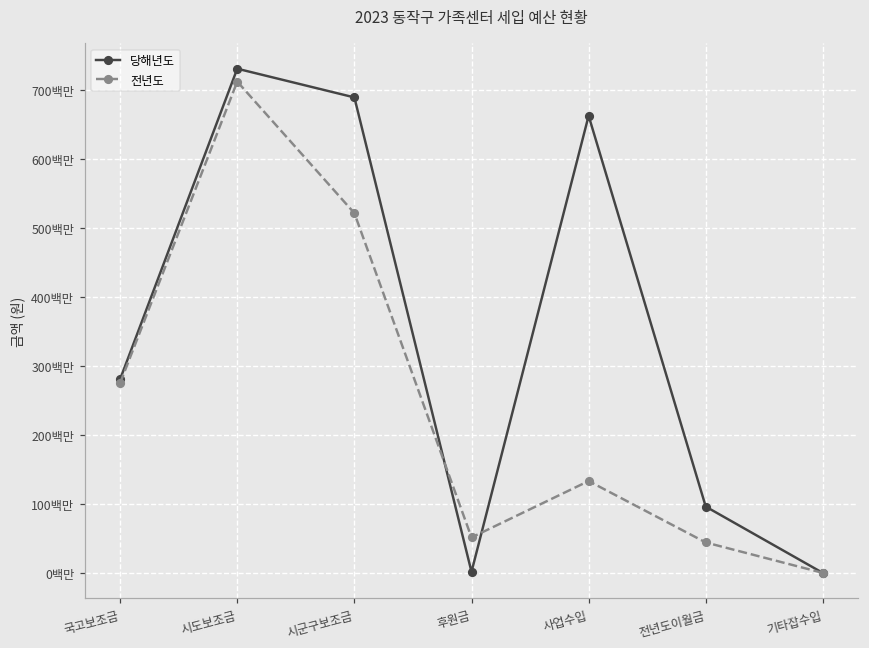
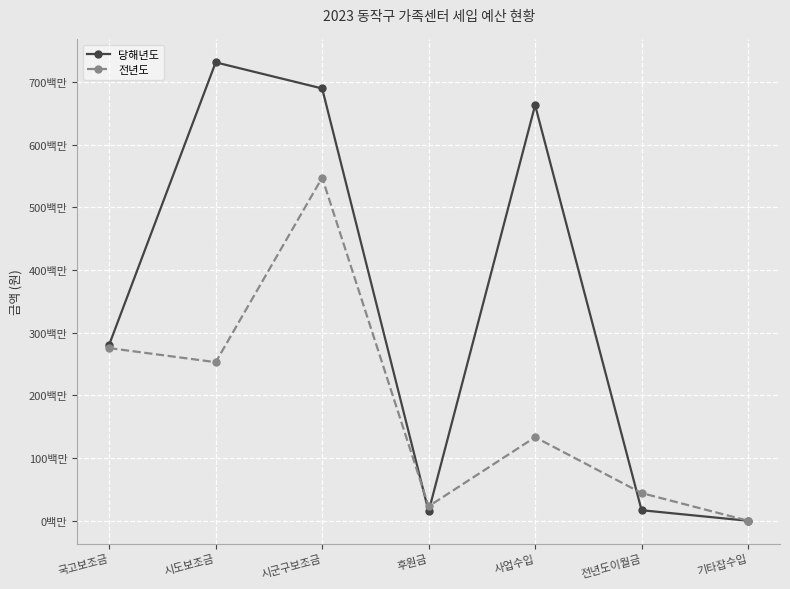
  {
    "당해년도": {
      "국고보조금": "280백만",
      "시도보조금": "730백만",
      "시군구보조금": "690백만",
-     "후원금": "0백만",
+     "후원금": "20백만",
      "사업수입": "660백만",
-     "전년도이월금": "100백만"
+     "전년도이월금": "20백만"
    },
    "전년도": {
      "국고보조금": "280백만",
-     "시도보조금": "710백만",
-     "시군구보조금": "520백만",
-     "후원금": "50백만",
+     "시도보조금": "250백만",
+     "시군구보조금": "550백만",
+     "후원금": "20백만",
      "사업수입": "130백만",
      "전년도이월금": "40백만"
    }
  }
